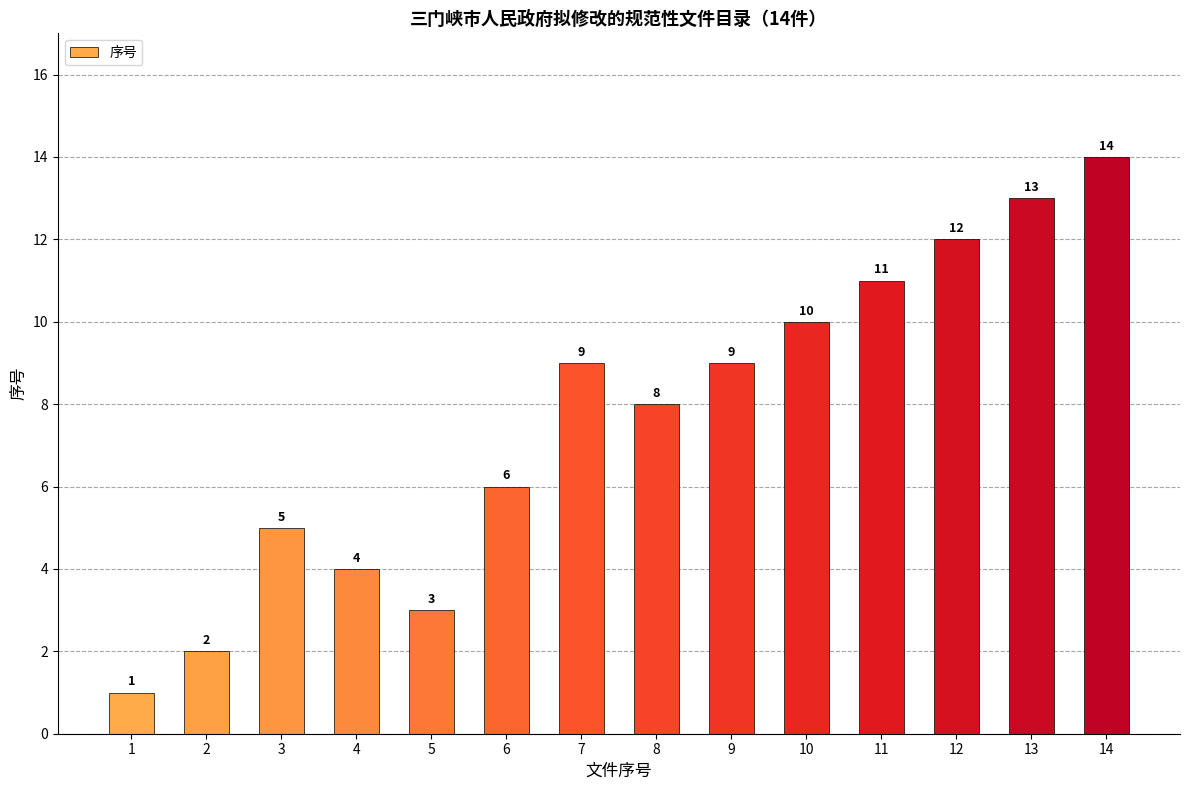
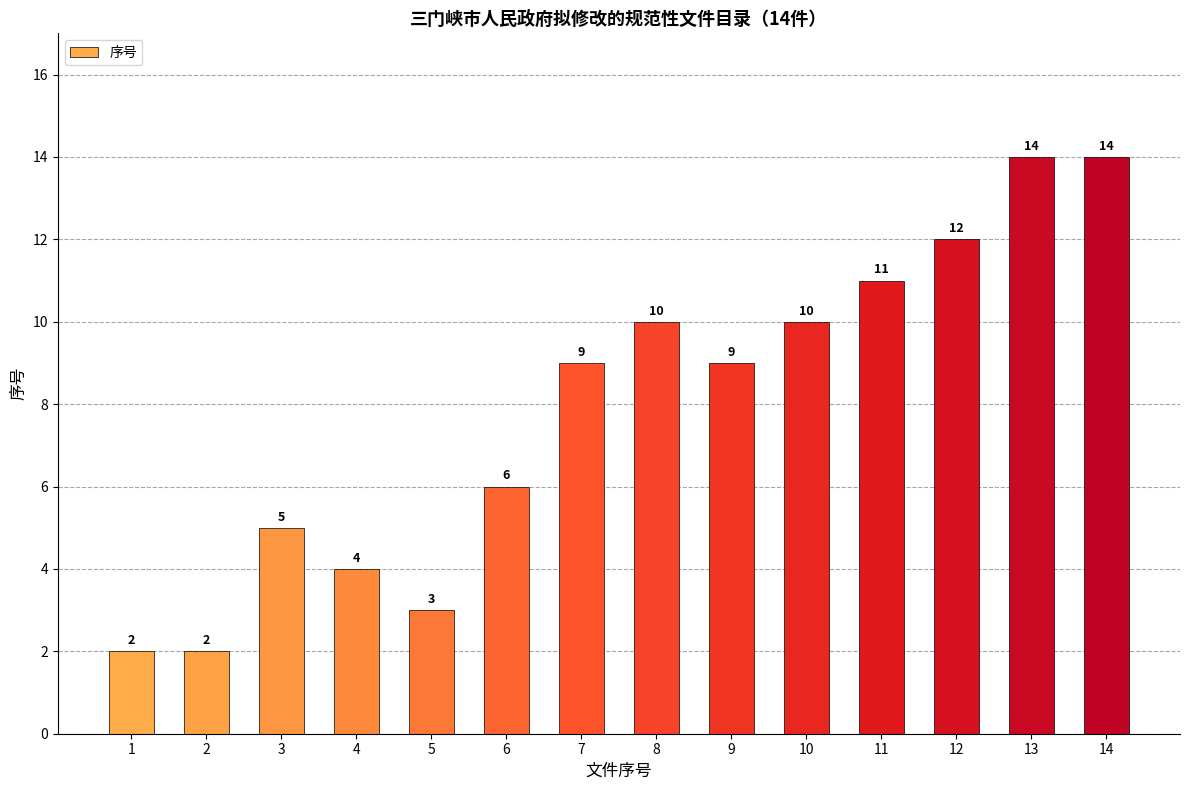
  {
-   "1": 1,
+   "1": 2,
    "2": 2,
    "3": 5,
    "4": 4,
    "5": 3,
    "6": 6,
    "7": 9,
-   "8": 8,
+   "8": 10,
    "9": 9,
    "10": 10,
    "11": 11,
    "12": 12,
-   "13": 13,
+   "13": 14,
    "14": 14
  }
